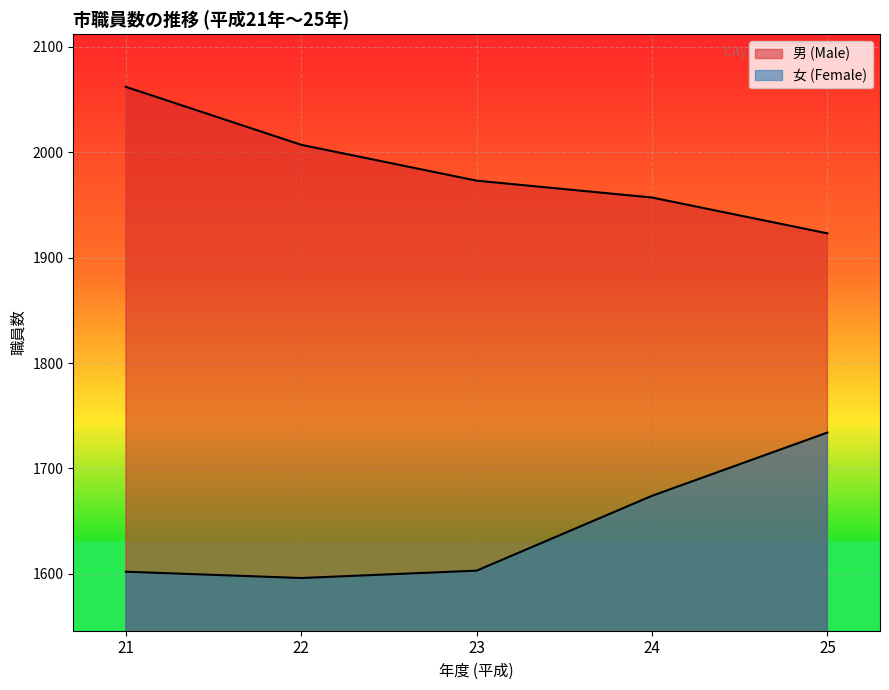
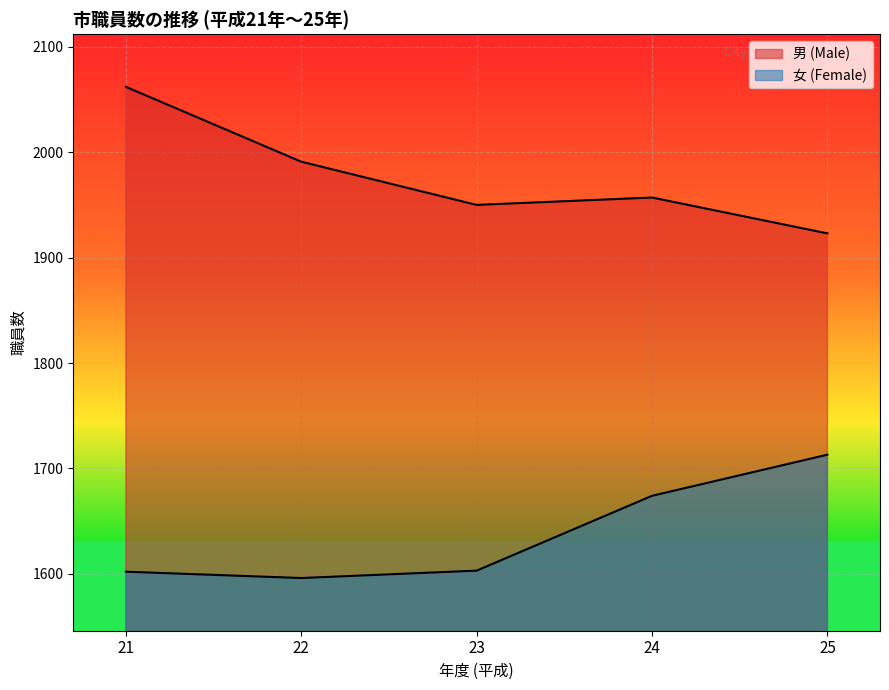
  {
    "男 (Male)": {
      "21": 2062,
-     "22": 2007,
-     "23": 1973,
+     "22": 1991,
+     "23": 1950,
      "24": 1957,
      "25": 1923
    },
    "女 (Female)": {
      "21": 1602,
      "22": 1596,
      "23": 1603,
      "24": 1674,
-     "25": 1734
+     "25": 1713
    }
  }
